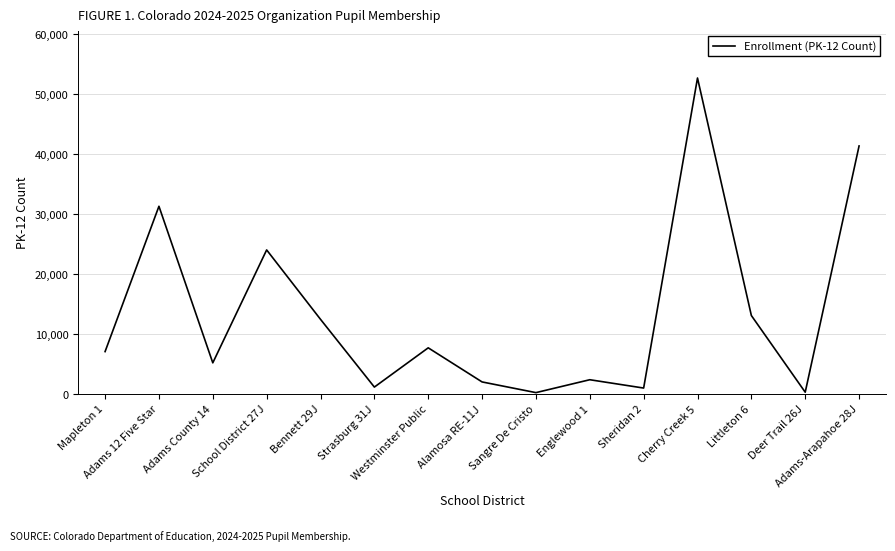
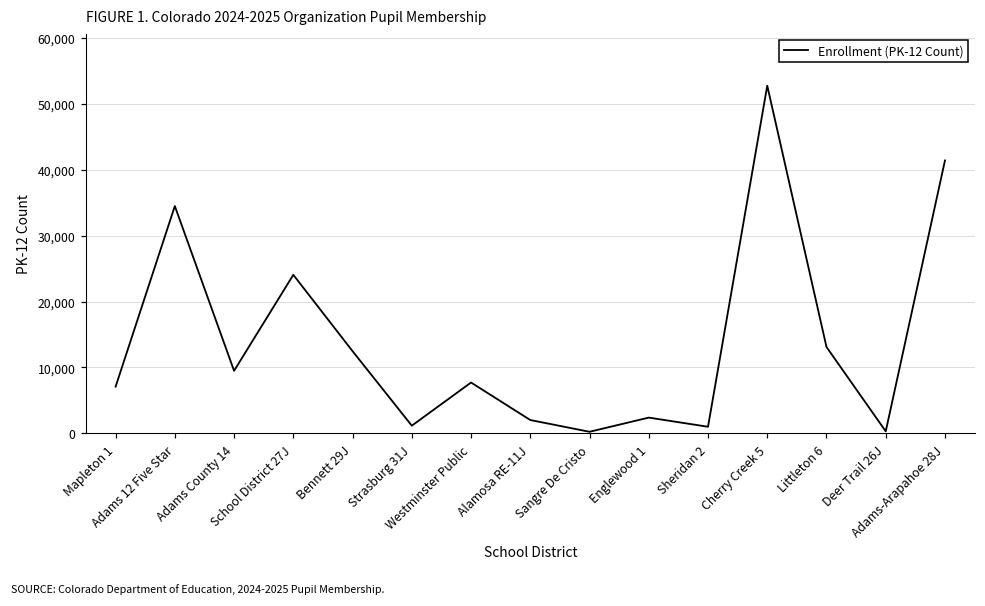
  {
    "Mapleton 1": "7,000",
-   "Adams 12 Five Star": "31,000",
-   "Adams County 14": "5,000",
+   "Adams 12 Five Star": "34,000",
+   "Adams County 14": "9,000",
    "School District 27J": "24,000",
    "Bennett 29J": "12,000",
    "Strasburg 31J": "1,000",
    "Westminster Public": "8,000",
    "Alamosa RE-11J": "2,000",
    "Sangre De Cristo": "0",
    "Englewood 1": "2,000",
    "Sheridan 2": "1,000",
    "Cherry Creek 5": "53,000",
    "Littleton 6": "13,000",
    "Deer Trail 26J": "0",
    "Adams-Arapahoe 28J": "41,000"
  }
